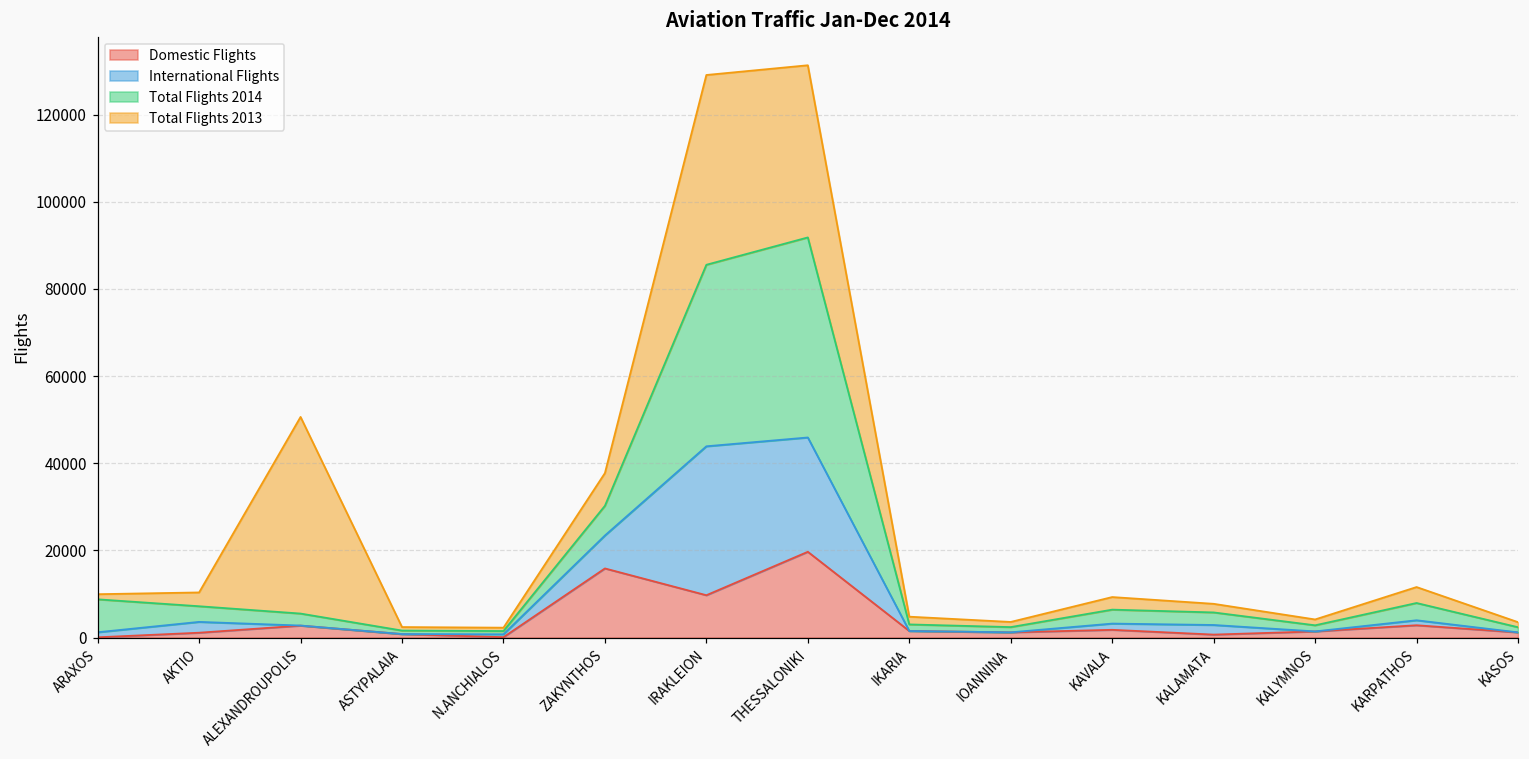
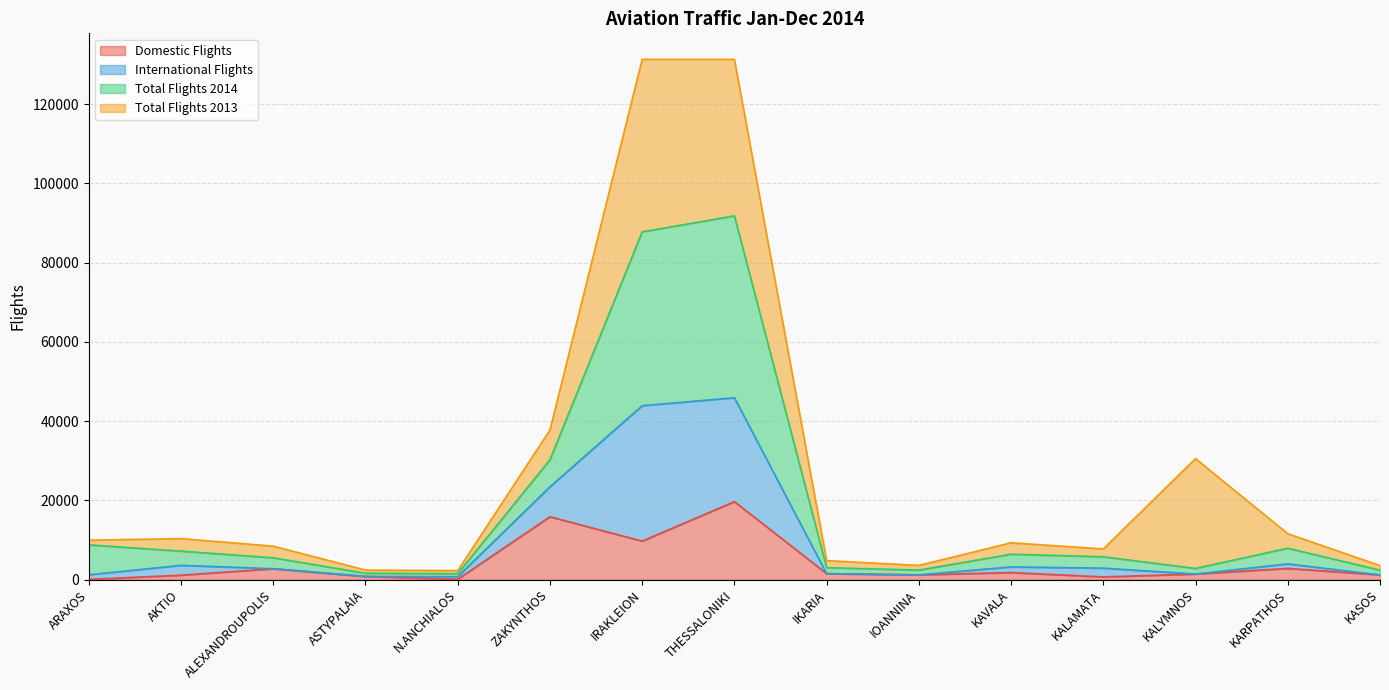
  {
    "Domestic Flights": {
      "ARAXOS": 0,
      "AKTIO": 1000,
      "N.ANCHIALOS": 0,
      "ZAKYNTHOS": 16000,
      "IRAKLEION": 10000,
      "THESSALONIKI": 20000,
      "KAVALA": 2000,
      "KALAMATA": 1000,
      "KARPATHOS": 3000
    },
    "International Flights": {
      "ARAXOS": 1000,
      "AKTIO": 2000,
      "N.ANCHIALOS": 1000,
      "ZAKYNTHOS": 8000,
      "IRAKLEION": 34000,
      "THESSALONIKI": 26000,
      "KAVALA": 1000,
      "KALAMATA": 2000,
      "KARPATHOS": 1000
    },
    "Total Flights 2014": {
      "ARAXOS": 8000,
      "AKTIO": 4000,
      "ALEXANDROUPOLIS": 3000,
      "ASTYPALAIA": 1000,
      "N.ANCHIALOS": 1000,
      "ZAKYNTHOS": 7000,
-     "IRAKLEION": 42000,
+     "IRAKLEION": 44000,
      "THESSALONIKI": 46000,
      "IKARIA": 2000,
      "IOANNINA": 1000,
      "KAVALA": 3000,
      "KALAMATA": 3000,
      "KALYMNOS": 1000,
      "KARPATHOS": 4000,
      "KASOS": 1000
    },
    "Total Flights 2013": {
      "ARAXOS": 1000,
      "AKTIO": 3000,
-     "ALEXANDROUPOLIS": 45000,
+     "ALEXANDROUPOLIS": 3000,
      "ASTYPALAIA": 1000,
      "N.ANCHIALOS": 1000,
      "ZAKYNTHOS": 8000,
      "IRAKLEION": 44000,
      "THESSALONIKI": 40000,
      "IKARIA": 2000,
      "IOANNINA": 1000,
      "KAVALA": 3000,
      "KALAMATA": 2000,
-     "KALYMNOS": 1000,
+     "KALYMNOS": 28000,
      "KARPATHOS": 4000,
      "KASOS": 1000
    }
  }
